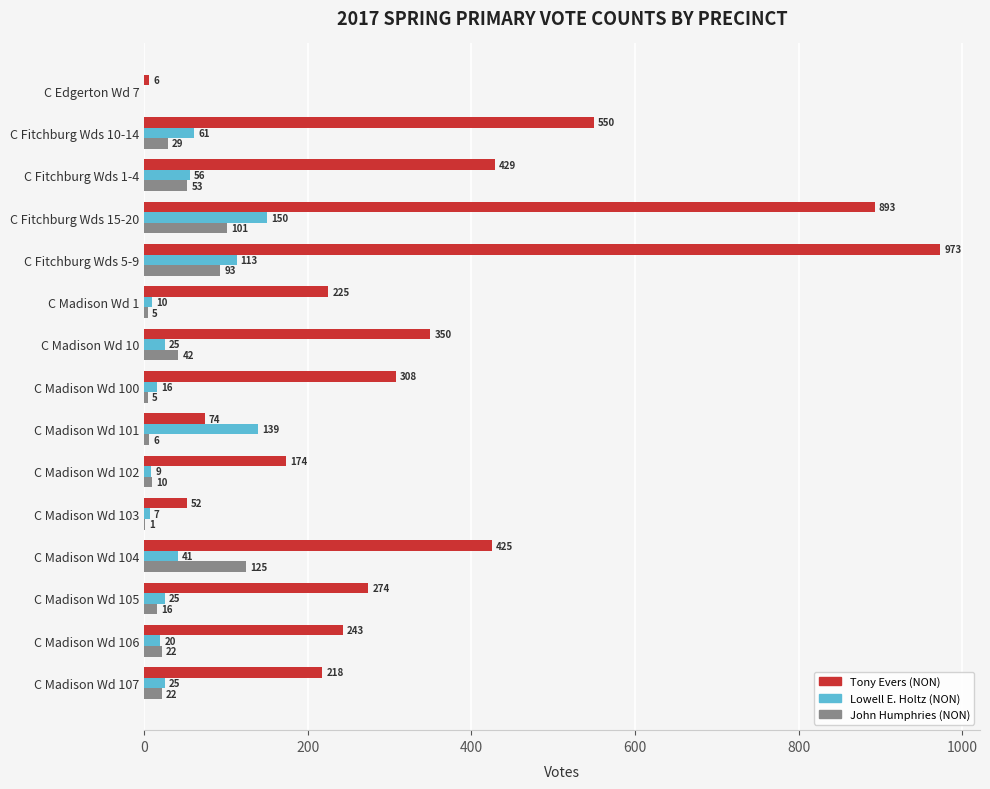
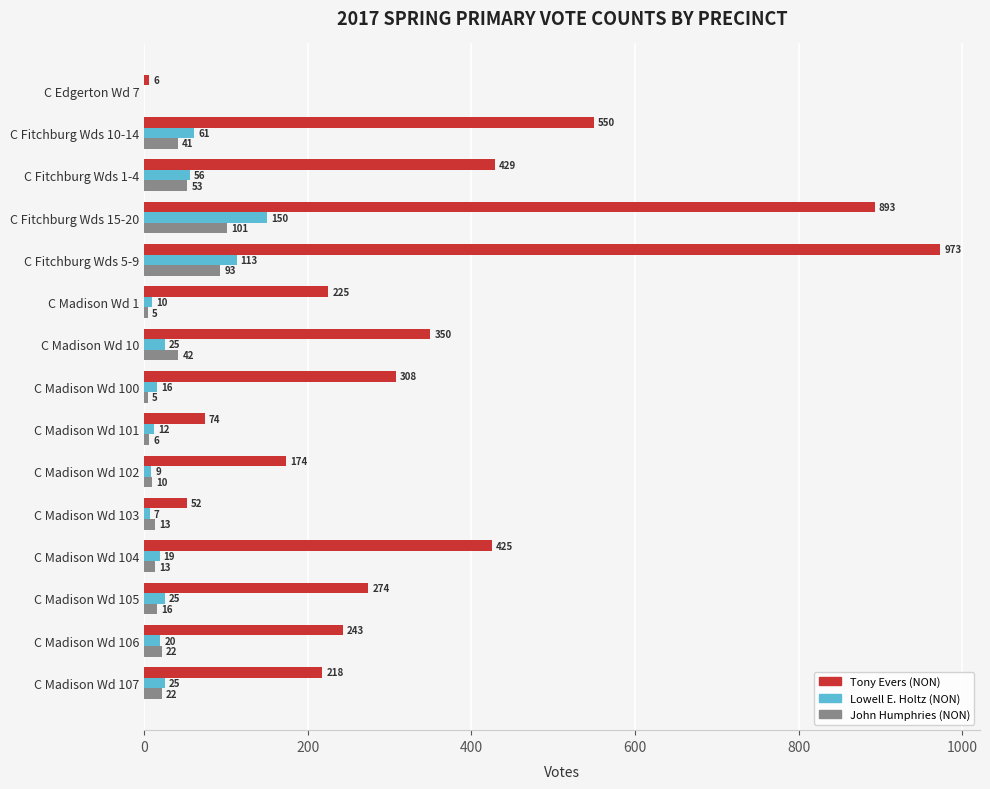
  {
    "Tony Evers (NON)": {
      "C Edgerton Wd 7": 6,
      "C Fitchburg Wds 10-14": 550,
      "C Fitchburg Wds 1-4": 429,
      "C Fitchburg Wds 15-20": 893,
      "C Fitchburg Wds 5-9": 973,
      "C Madison Wd 1": 225,
      "C Madison Wd 10": 350,
      "C Madison Wd 100": 308,
      "C Madison Wd 101": 74,
      "C Madison Wd 102": 174,
      "C Madison Wd 103": 52,
      "C Madison Wd 104": 425,
      "C Madison Wd 105": 274,
      "C Madison Wd 106": 243,
      "C Madison Wd 107": 218
    },
    "Lowell E. Holtz (NON)": {
      "C Fitchburg Wds 10-14": 61,
      "C Fitchburg Wds 1-4": 56,
      "C Fitchburg Wds 15-20": 150,
      "C Fitchburg Wds 5-9": 113,
      "C Madison Wd 1": 10,
      "C Madison Wd 10": 25,
      "C Madison Wd 100": 16,
-     "C Madison Wd 101": 139,
+     "C Madison Wd 101": 12,
      "C Madison Wd 102": 9,
      "C Madison Wd 103": 7,
-     "C Madison Wd 104": 41,
+     "C Madison Wd 104": 19,
      "C Madison Wd 105": 25,
      "C Madison Wd 106": 20,
      "C Madison Wd 107": 25
    },
    "John Humphries (NON)": {
-     "C Fitchburg Wds 10-14": 29,
+     "C Fitchburg Wds 10-14": 41,
      "C Fitchburg Wds 1-4": 53,
      "C Fitchburg Wds 15-20": 101,
      "C Fitchburg Wds 5-9": 93,
      "C Madison Wd 1": 5,
      "C Madison Wd 10": 42,
      "C Madison Wd 100": 5,
      "C Madison Wd 101": 6,
      "C Madison Wd 102": 10,
-     "C Madison Wd 103": 1,
-     "C Madison Wd 104": 125,
+     "C Madison Wd 103": 13,
+     "C Madison Wd 104": 13,
      "C Madison Wd 105": 16,
      "C Madison Wd 106": 22,
      "C Madison Wd 107": 22
    }
  }
